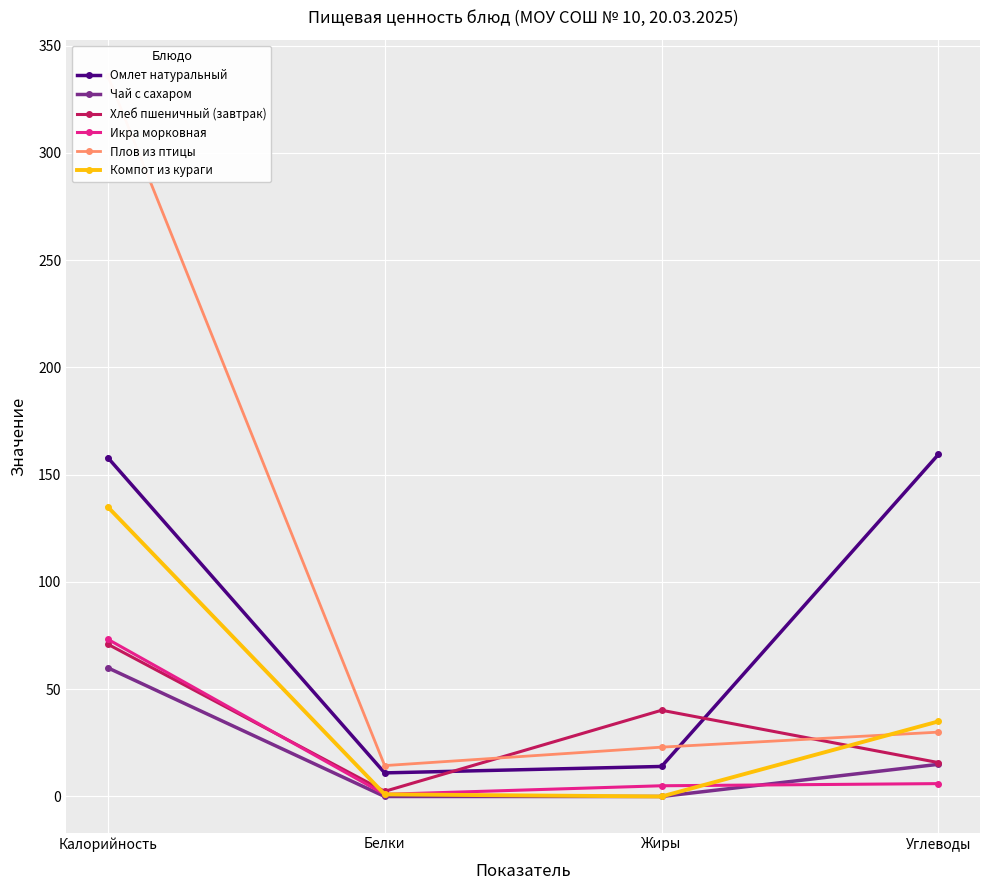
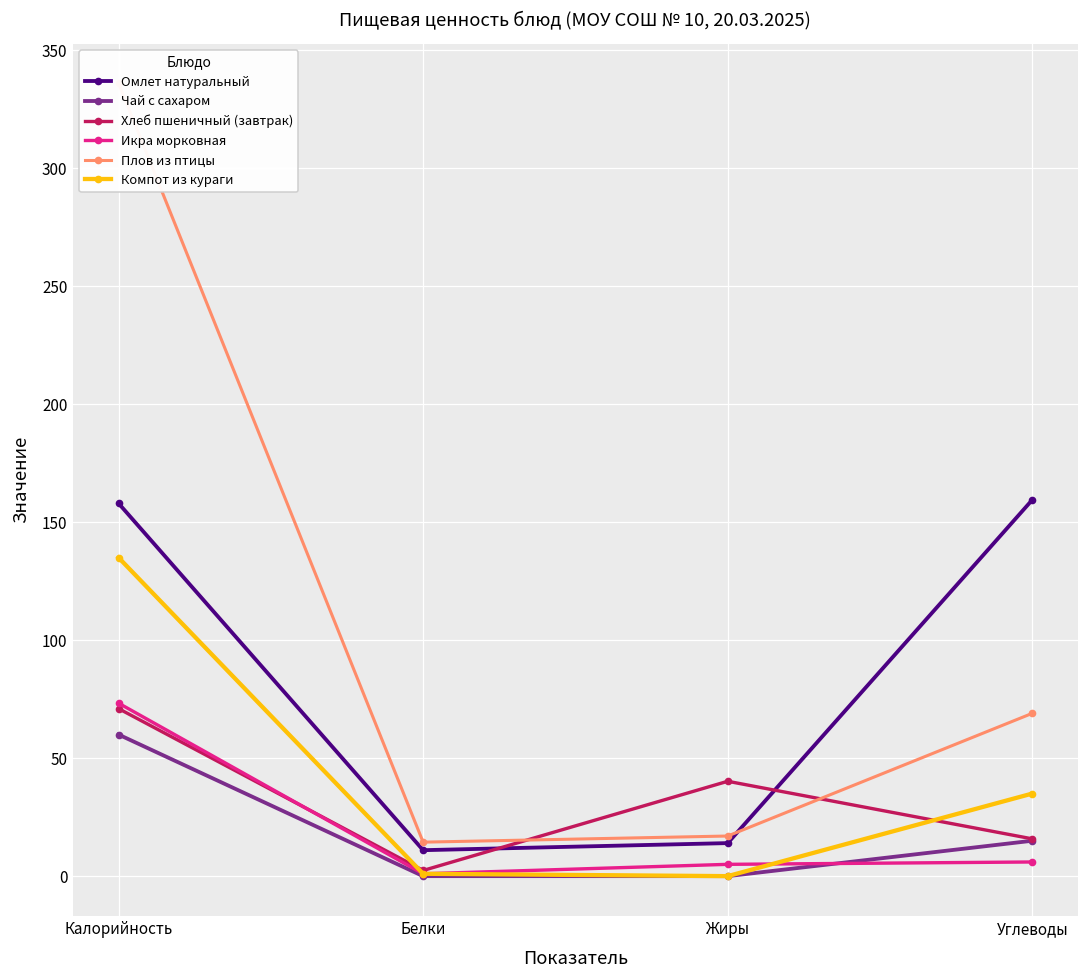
  {
    "Омлет натуральный": {
      "Калорийность": 158,
      "Белки": 11,
      "Жиры": 14,
      "Углеводы": 159
    },
    "Чай с сахаром": {
      "Калорийность": 60
    },
    "Хлеб пшеничный (завтрак)": {
      "Калорийность": 71,
      "Белки": 2,
      "Жиры": 40
    },
    "Икра морковная": {
      "Калорийность": 73,
      "Жиры": 5,
      "Углеводы": 6
    },
    "Плов из птицы": {
      "Белки": 14,
-     "Жиры": 23,
-     "Углеводы": 30
+     "Жиры": 17,
+     "Углеводы": 69
    },
    "Компот из кураги": {
      "Калорийность": 135,
      "Углеводы": 35
    }
  }
